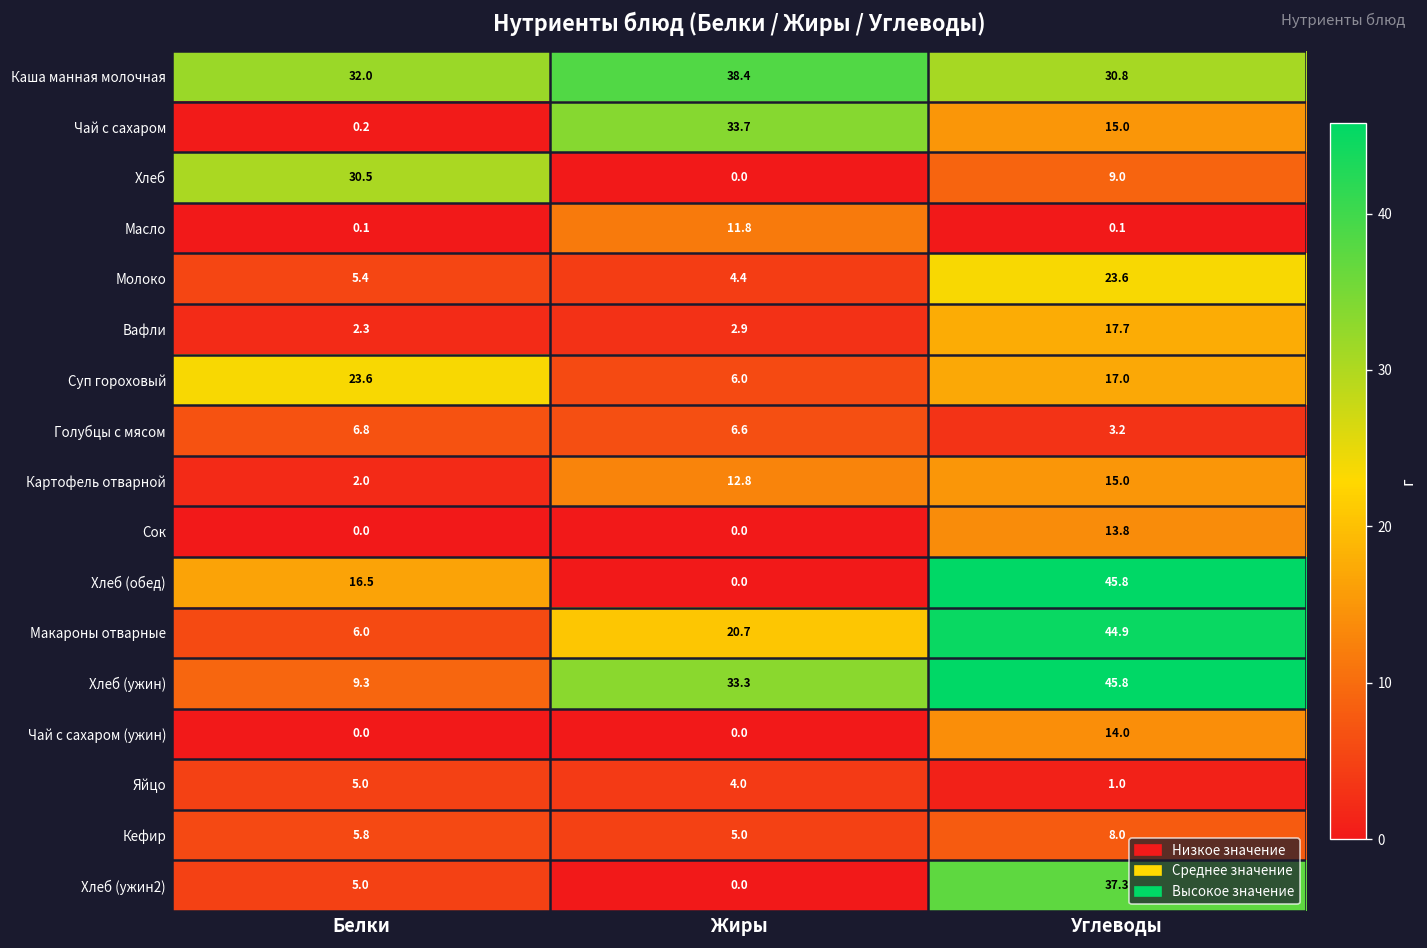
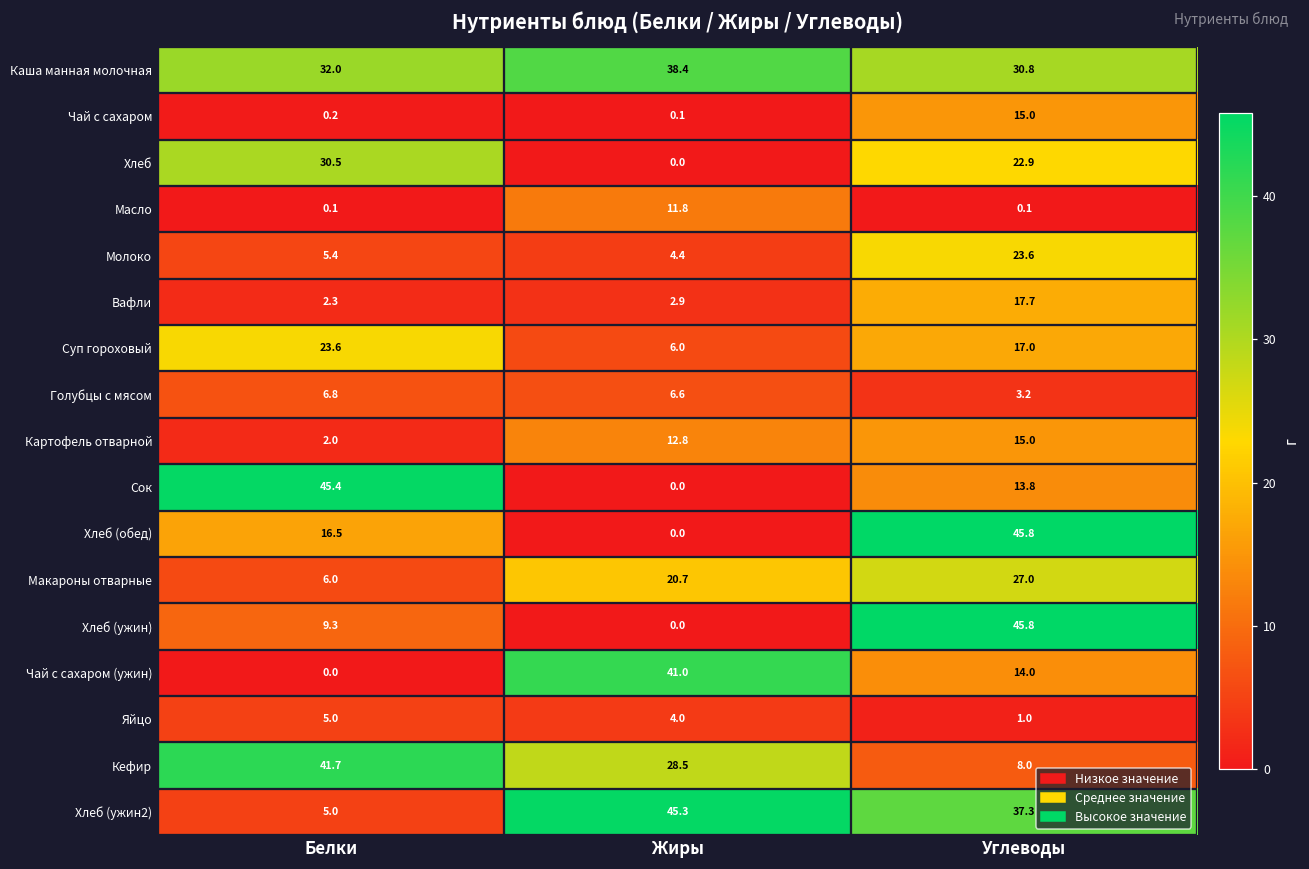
  {
    "Каша манная молочная": {
      "Белки": 32.0,
      "Жиры": 38.4,
      "Углеводы": 30.8
    },
    "Чай с сахаром": {
      "Белки": 0.2,
-     "Жиры": 33.7,
+     "Жиры": 0.1,
      "Углеводы": 15.0
    },
    "Хлеб": {
      "Белки": 30.5,
      "Жиры": 0.0,
-     "Углеводы": 9.0
+     "Углеводы": 22.9
    },
    "Масло": {
      "Белки": 0.1,
      "Жиры": 11.8,
      "Углеводы": 0.1
    },
    "Молоко": {
      "Белки": 5.4,
      "Жиры": 4.4,
      "Углеводы": 23.6
    },
    "Вафли": {
      "Белки": 2.3,
      "Жиры": 2.9,
      "Углеводы": 17.7
    },
    "Суп гороховый": {
      "Белки": 23.6,
      "Жиры": 6.0,
      "Углеводы": 17.0
    },
    "Голубцы с мясом": {
      "Белки": 6.8,
      "Жиры": 6.6,
      "Углеводы": 3.2
    },
    "Картофель отварной": {
      "Белки": 2.0,
      "Жиры": 12.8,
      "Углеводы": 15.0
    },
    "Сок": {
-     "Белки": 0.0,
+     "Белки": 45.4,
      "Жиры": 0.0,
      "Углеводы": 13.8
    },
    "Хлеб (обед)": {
      "Белки": 16.5,
      "Жиры": 0.0,
      "Углеводы": 45.8
    },
    "Макароны отварные": {
      "Белки": 6.0,
      "Жиры": 20.7,
-     "Углеводы": 44.9
+     "Углеводы": 27.0
    },
    "Хлеб (ужин)": {
      "Белки": 9.3,
-     "Жиры": 33.3,
+     "Жиры": 0.0,
      "Углеводы": 45.8
    },
    "Чай с сахаром (ужин)": {
      "Белки": 0.0,
-     "Жиры": 0.0,
+     "Жиры": 41.0,
      "Углеводы": 14.0
    },
    "Яйцо": {
      "Белки": 5.0,
      "Жиры": 4.0,
      "Углеводы": 1.0
    },
    "Кефир": {
-     "Белки": 5.8,
-     "Жиры": 5.0,
+     "Белки": 41.7,
+     "Жиры": 28.5,
      "Углеводы": 8.0
    },
    "Хлеб (ужин2)": {
      "Белки": 5.0,
-     "Жиры": 0.0,
+     "Жиры": 45.3,
      "Углеводы": 37.3
    }
  }
